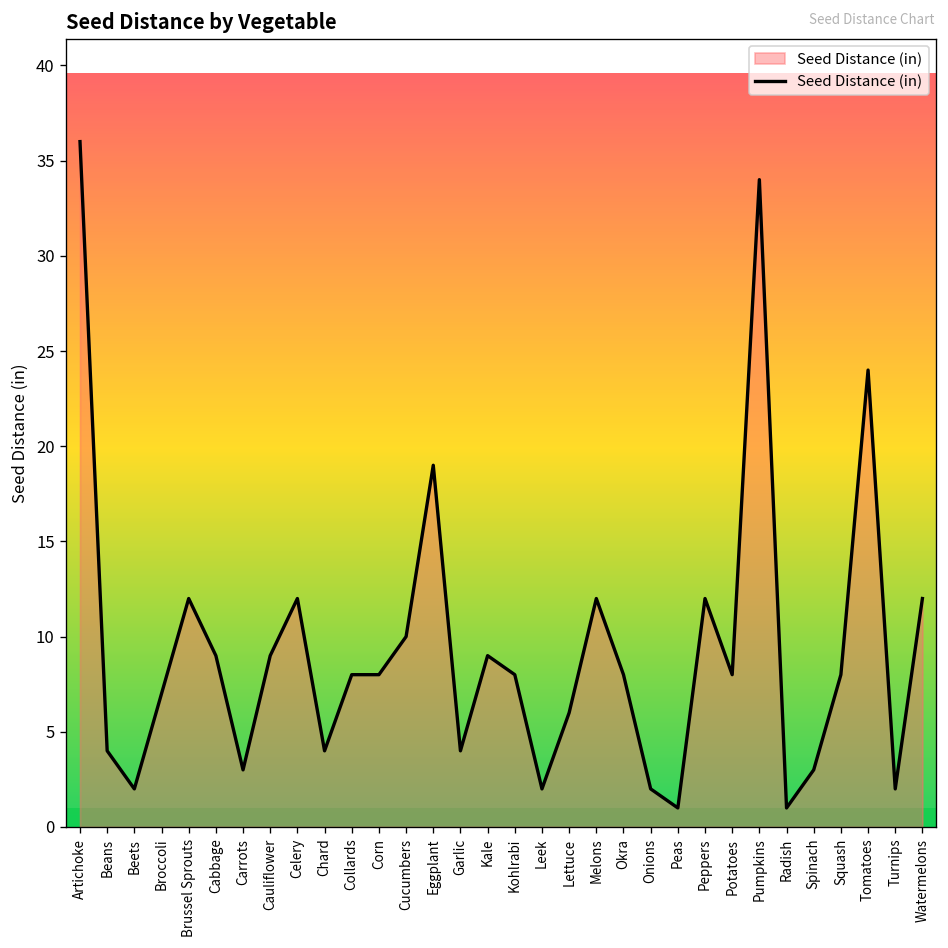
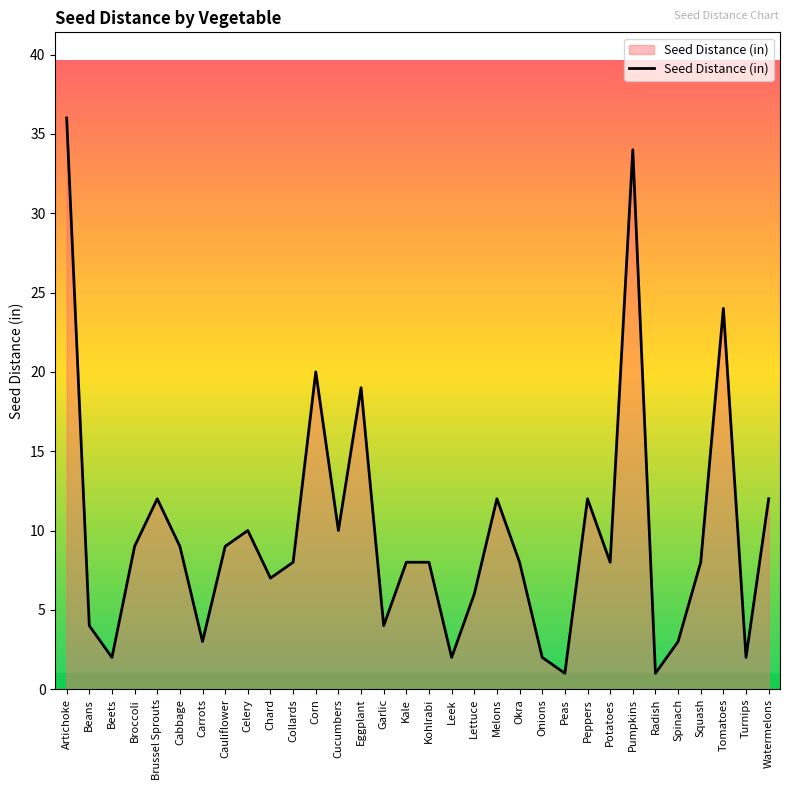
  {
    "Artichoke": 36,
    "Beans": 4,
    "Beets": 2,
-   "Broccoli": 7,
+   "Broccoli": 9,
    "Brussel Sprouts": 12,
    "Cabbage": 9,
    "Carrots": 3,
    "Cauliflower": 9,
-   "Celery": 12,
-   "Chard": 4,
+   "Celery": 10,
+   "Chard": 7,
    "Collards": 8,
-   "Corn": 8,
+   "Corn": 20,
    "Cucumbers": 10,
    "Eggplant": 19,
    "Garlic": 4,
-   "Kale": 9,
+   "Kale": 8,
    "Kohlrabi": 8,
    "Leek": 2,
    "Lettuce": 6,
    "Melons": 12,
    "Okra": 8,
    "Onions": 2,
    "Peppers": 12,
    "Potatoes": 8,
    "Pumpkins": 34,
    "Spinach": 3,
    "Squash": 8,
    "Tomatoes": 24,
    "Turnips": 2,
    "Watermelons": 12
  }
